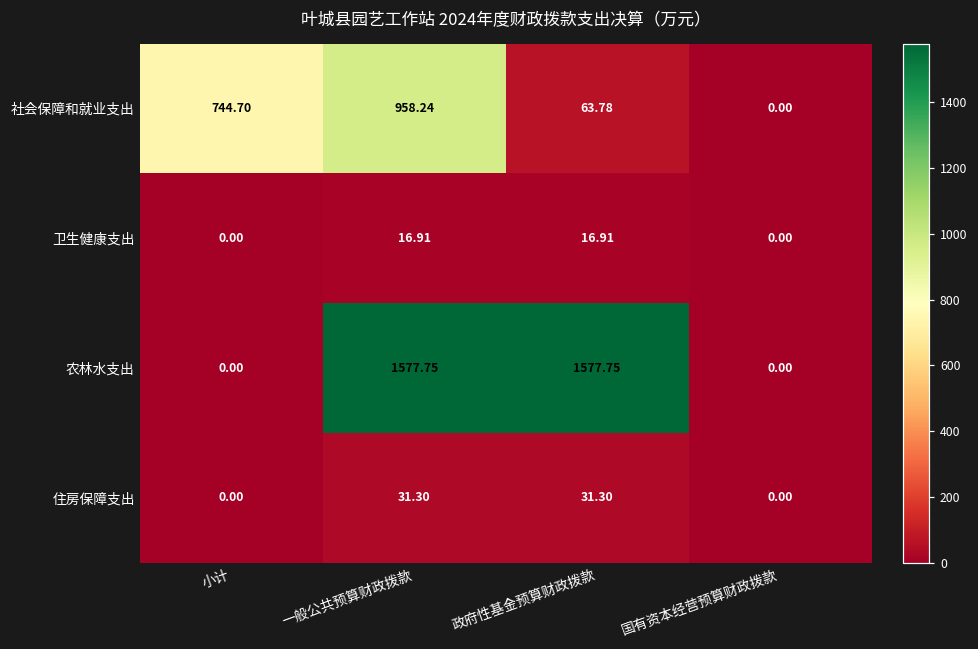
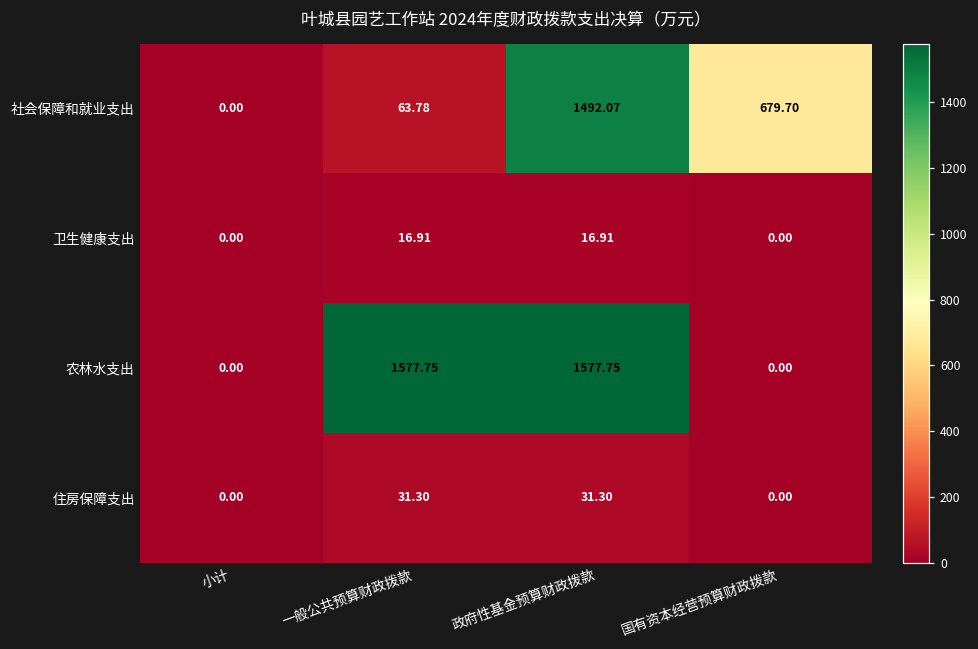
  {
    "社会保障和就业支出": {
-     "小计": 744.70,
-     "一般公共预算财政拨款": 958.24,
-     "政府性基金预算财政拨款": 63.78,
-     "国有资本经营预算财政拨款": 0.00
+     "小计": 0.00,
+     "一般公共预算财政拨款": 63.78,
+     "政府性基金预算财政拨款": 1492.07,
+     "国有资本经营预算财政拨款": 679.70
    },
    "卫生健康支出": {
      "小计": 0.00,
      "一般公共预算财政拨款": 16.91,
      "政府性基金预算财政拨款": 16.91,
      "国有资本经营预算财政拨款": 0.00
    },
    "农林水支出": {
      "小计": 0.00,
      "一般公共预算财政拨款": 1577.75,
      "政府性基金预算财政拨款": 1577.75,
      "国有资本经营预算财政拨款": 0.00
    },
    "住房保障支出": {
      "小计": 0.00,
      "一般公共预算财政拨款": 31.30,
      "政府性基金预算财政拨款": 31.30,
      "国有资本经营预算财政拨款": 0.00
    }
  }
